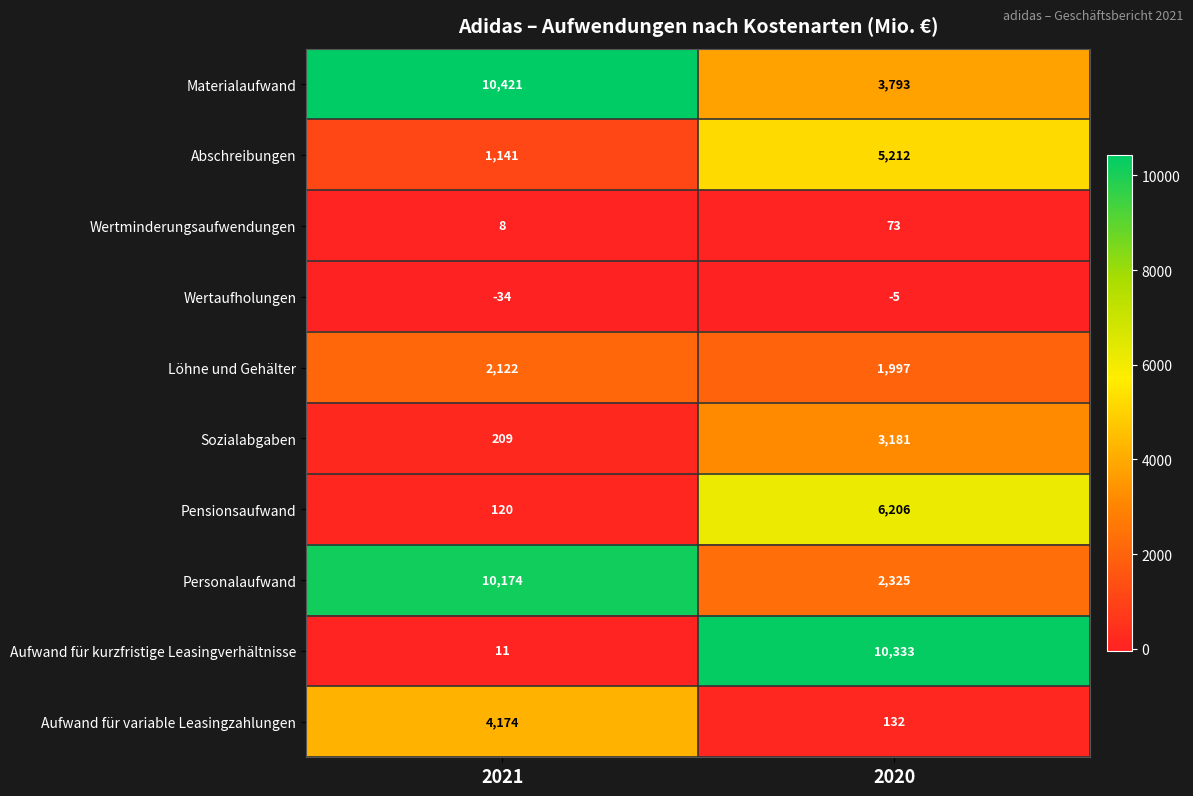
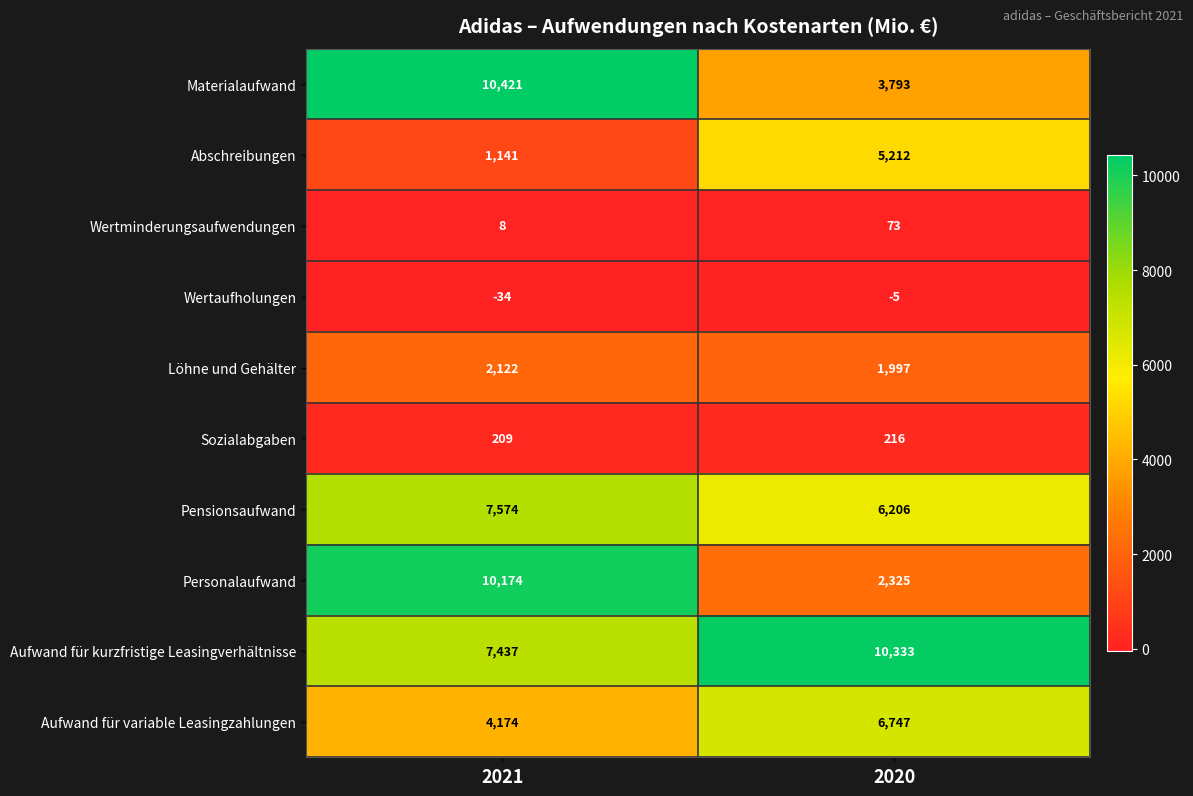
  {
    "Materialaufwand": {
      "2021": "10,421",
      "2020": "3,793"
    },
    "Abschreibungen": {
      "2021": "1,141",
      "2020": "5,212"
    },
    "Wertminderungsaufwendungen": {
      "2021": "8",
      "2020": "73"
    },
    "Wertaufholungen": {
      "2021": "-34",
      "2020": "-5"
    },
    "Löhne und Gehälter": {
      "2021": "2,122",
      "2020": "1,997"
    },
    "Sozialabgaben": {
      "2021": "209",
-     "2020": "3,181"
+     "2020": "216"
    },
    "Pensionsaufwand": {
-     "2021": "120",
+     "2021": "7,574",
      "2020": "6,206"
    },
    "Personalaufwand": {
      "2021": "10,174",
      "2020": "2,325"
    },
    "Aufwand für kurzfristige Leasingverhältnisse": {
-     "2021": "11",
+     "2021": "7,437",
      "2020": "10,333"
    },
    "Aufwand für variable Leasingzahlungen": {
      "2021": "4,174",
-     "2020": "132"
+     "2020": "6,747"
    }
  }
